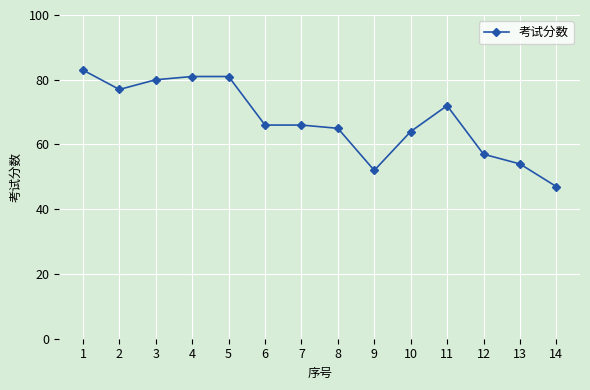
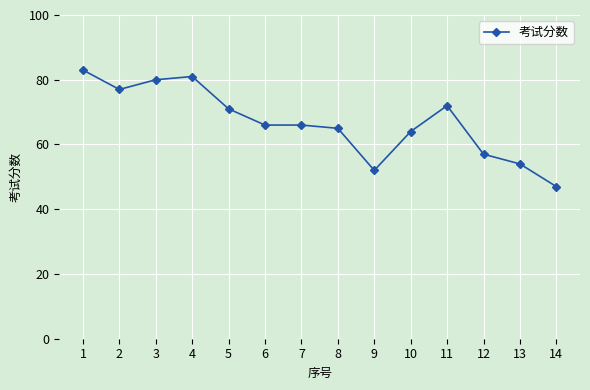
  {
    "1": 83,
    "2": 77,
    "3": 80,
    "4": 81,
-   "5": 81,
+   "5": 71,
    "6": 66,
    "7": 66,
    "8": 65,
    "9": 52,
    "10": 64,
    "11": 72,
    "12": 57,
    "13": 54,
    "14": 47
  }
